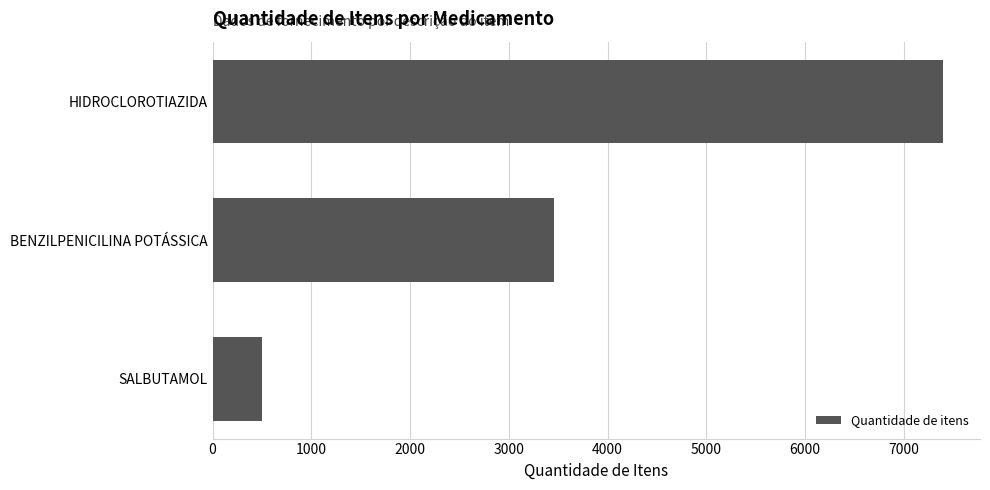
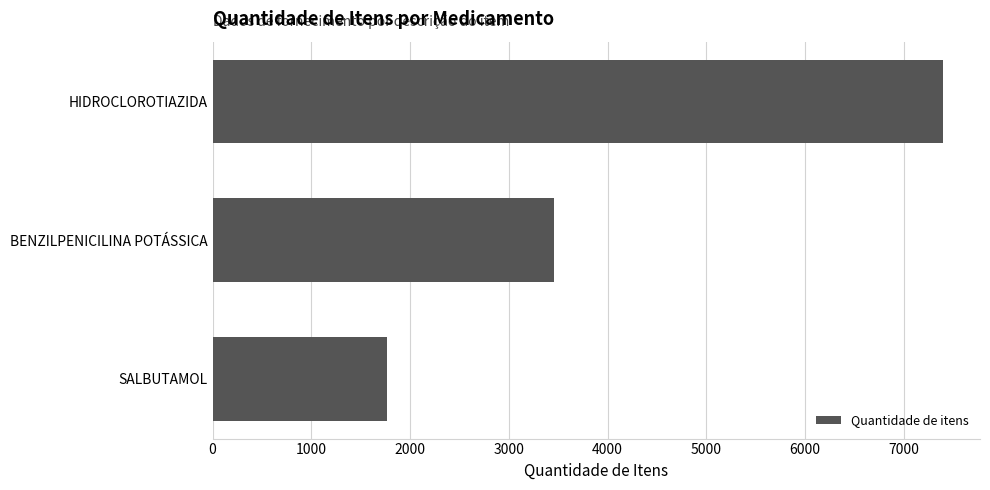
  {
    "HIDROCLOROTIAZIDA": 7400,
    "BENZILPENICILINA POTÁSSICA": 3500,
-   "SALBUTAMOL": 500
+   "SALBUTAMOL": 1800
  }
